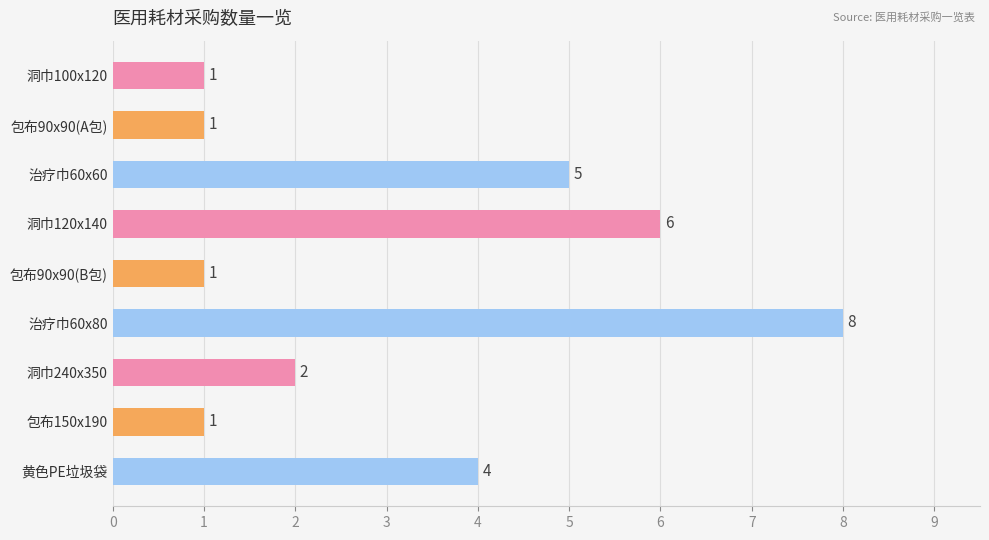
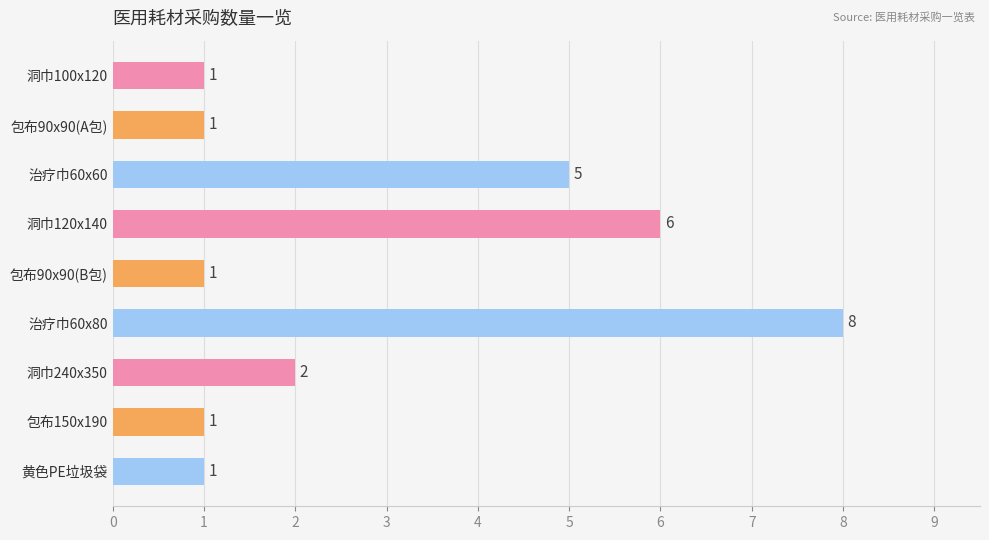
  {
    "洞巾100x120": 1,
    "包布90x90(A包)": 1,
    "治疗巾60x60": 5,
    "洞巾120x140": 6,
    "包布90x90(B包)": 1,
    "治疗巾60x80": 8,
    "洞巾240x350": 2,
    "包布150x190": 1,
-   "黄色PE垃圾袋": 4
+   "黄色PE垃圾袋": 1
  }
